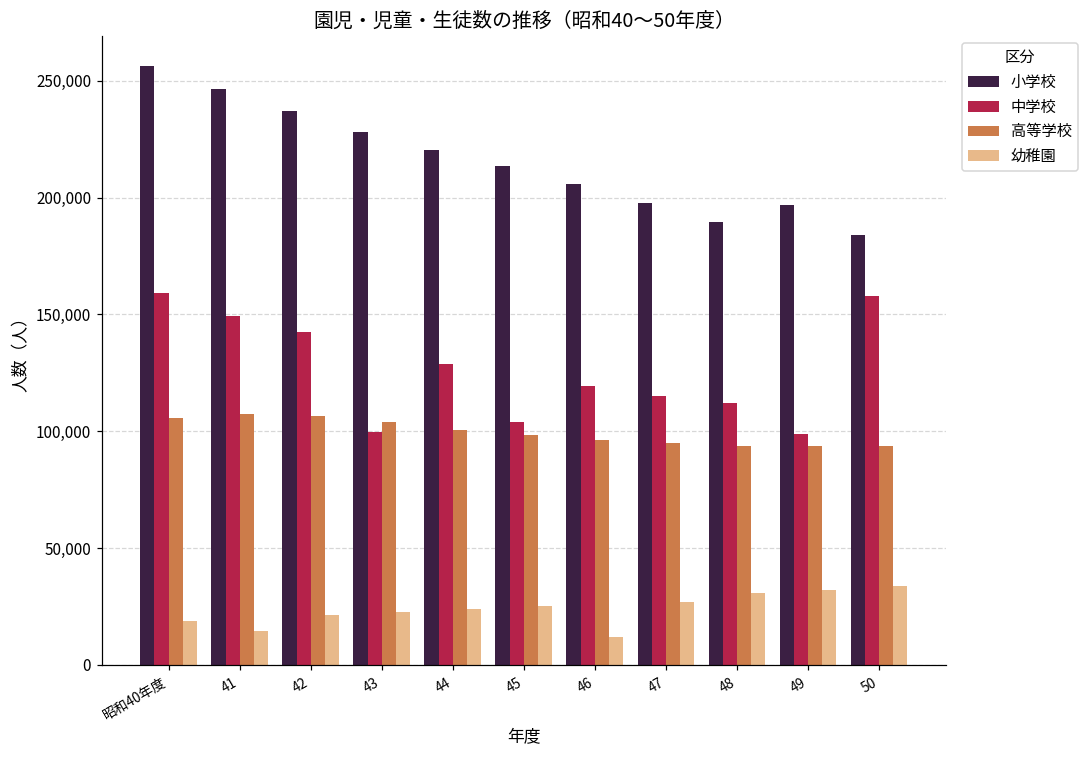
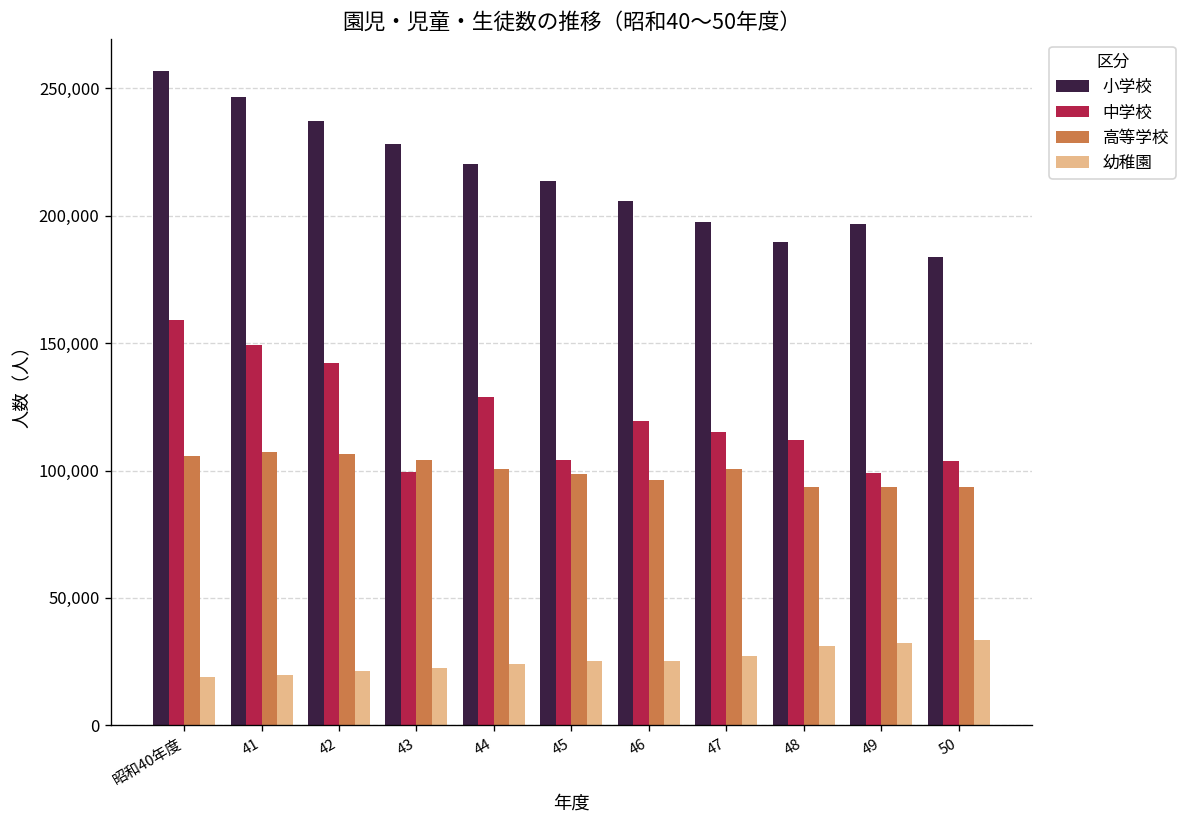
  {
    "小学校": {
      "昭和40年度": "257,000",
      "41": "246,000",
      "42": "237,000",
      "43": "228,000",
      "44": "220,000",
      "45": "214,000",
      "46": "206,000",
      "47": "198,000",
      "48": "190,000",
      "49": "197,000",
      "50": "184,000"
    },
    "中学校": {
      "昭和40年度": "159,000",
      "41": "149,000",
      "42": "142,000",
      "43": "100,000",
      "44": "129,000",
      "45": "104,000",
      "46": "120,000",
      "47": "115,000",
      "48": "112,000",
      "49": "99,000",
-     "50": "158,000"
+     "50": "104,000"
    },
    "高等学校": {
      "昭和40年度": "106,000",
      "41": "107,000",
      "42": "107,000",
      "43": "104,000",
      "44": "101,000",
      "45": "98,000",
      "46": "96,000",
-     "47": "95,000",
+     "47": "101,000",
      "48": "94,000",
      "49": "94,000",
      "50": "94,000"
    },
    "幼稚園": {
      "昭和40年度": "19,000",
-     "41": "15,000",
+     "41": "20,000",
      "42": "21,000",
      "43": "22,000",
      "44": "24,000",
      "45": "25,000",
-     "46": "12,000",
+     "46": "25,000",
      "47": "27,000",
      "48": "31,000",
      "49": "32,000",
      "50": "34,000"
    }
  }
